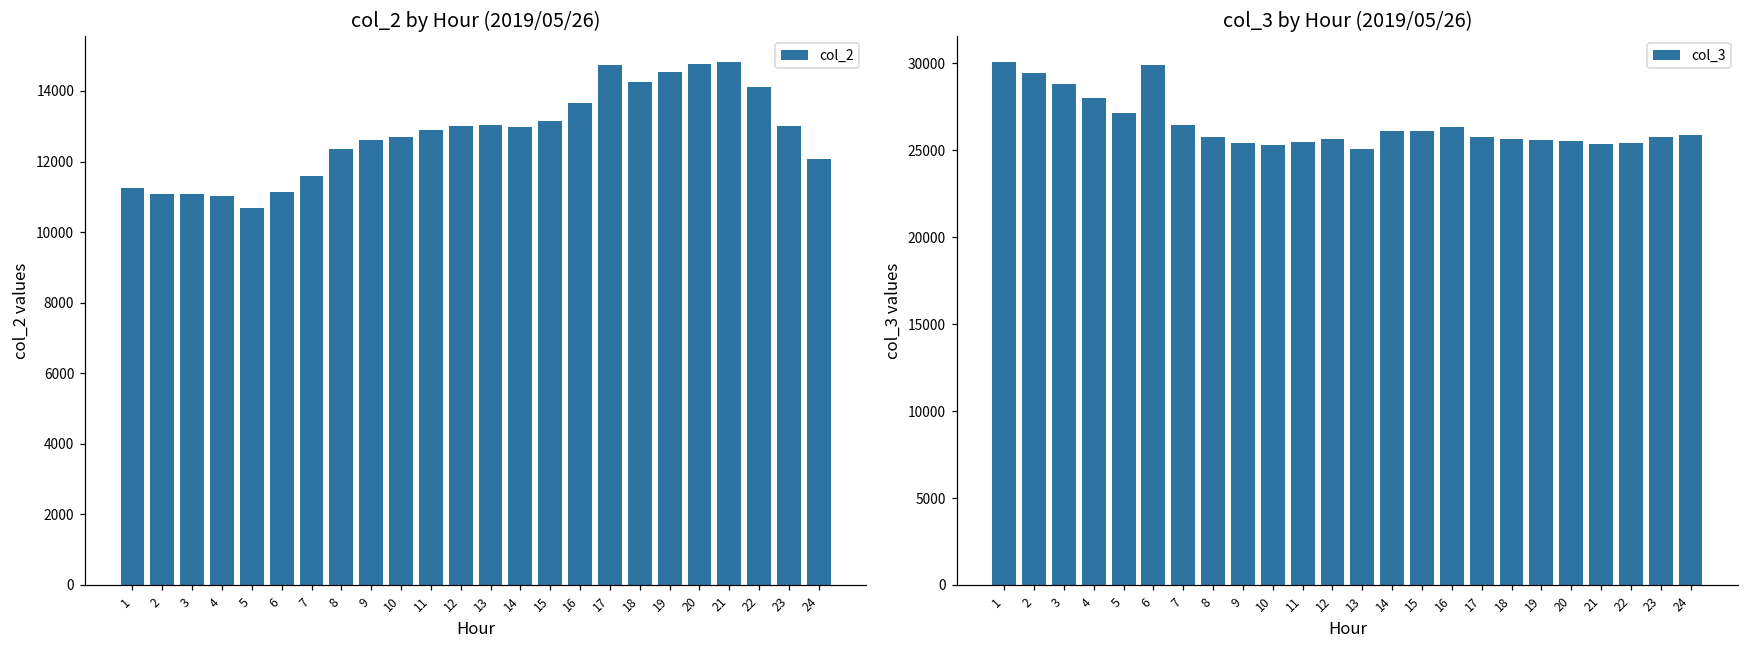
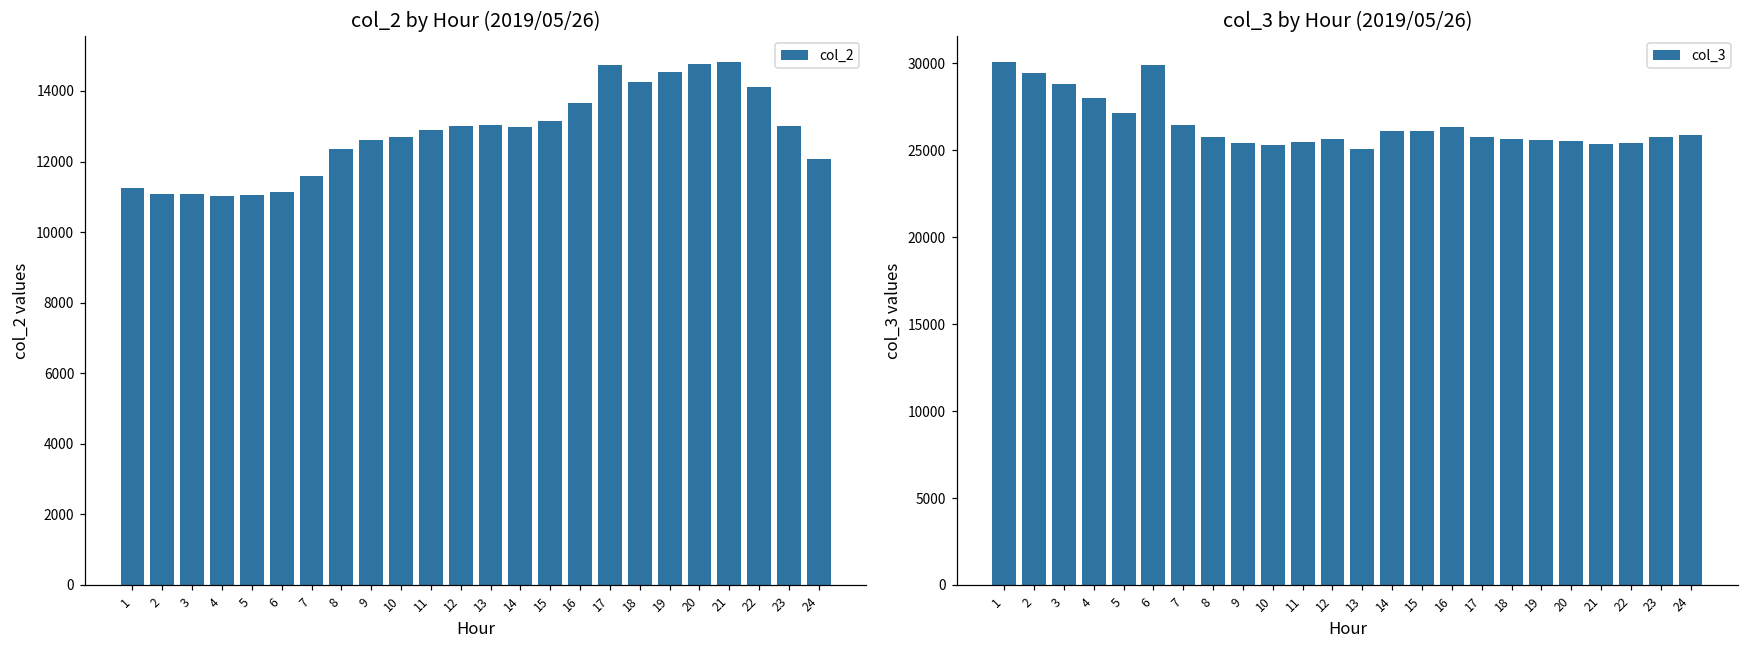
  {
    "col_2 by Hour (2019/05/26)": {
      "1": 11300,
      "2": 11100,
      "3": 11100,
      "4": 11000,
-     "5": 10700,
+     "5": 11100,
      "6": 11100,
      "7": 11600,
      "8": 12400,
      "9": 12600,
      "10": 12700,
      "11": 12900,
      "12": 13000,
      "13": 13000,
      "14": 13000,
      "15": 13100,
      "16": 13700,
      "17": 14700,
      "18": 14300,
      "19": 14500,
      "20": 14800,
      "21": 14800,
      "22": 14100,
      "23": 13000,
      "24": 12100
    },
    "col_3 by Hour (2019/05/26)": {
      "1": 30100,
      "2": 29500,
      "3": 28800,
      "4": 28000,
      "5": 27100,
      "6": 29900,
      "7": 26400,
      "8": 25800,
      "9": 25400,
      "10": 25300,
      "11": 25500,
      "12": 25600,
      "13": 25100,
      "14": 26100,
      "15": 26100,
      "16": 26400,
      "17": 25800,
      "18": 25700,
      "19": 25600,
      "20": 25600,
      "21": 25400,
      "22": 25400,
      "23": 25800,
      "24": 25900
    }
  }
